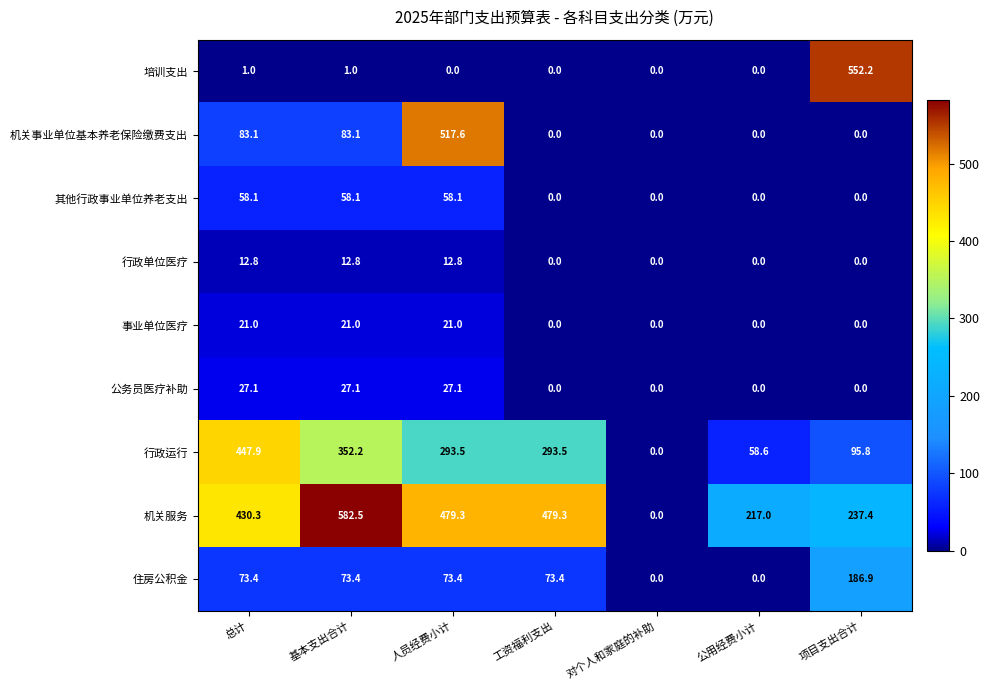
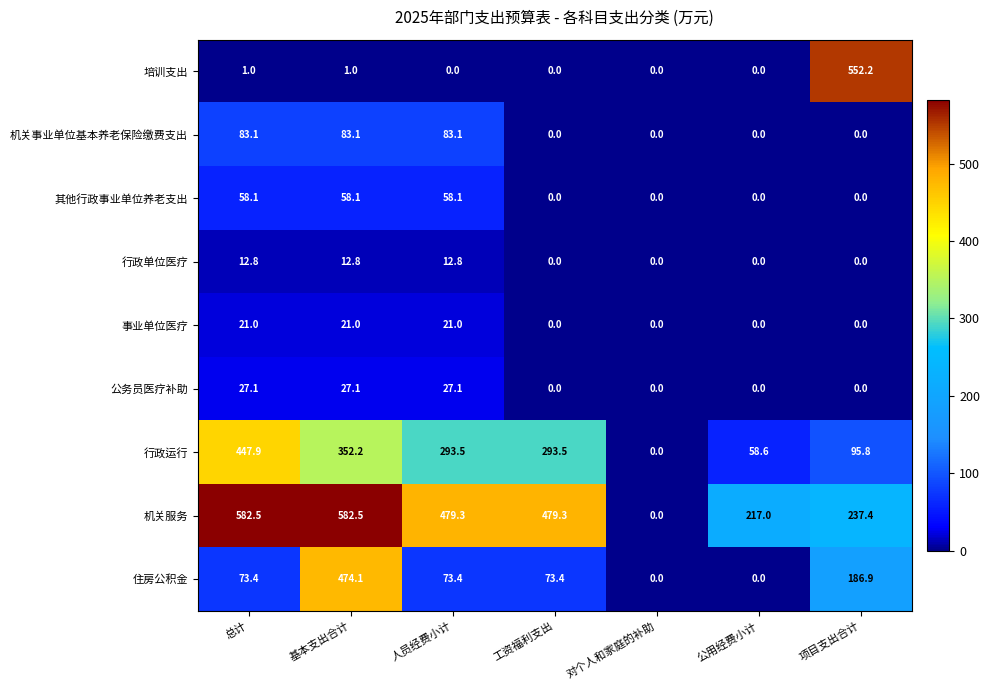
  {
    "培训支出": {
      "总计": 1.0,
      "基本支出合计": 1.0,
      "人员经费小计": 0.0,
      "工资福利支出": 0.0,
      "对个人和家庭的补助": 0.0,
      "公用经费小计": 0.0,
      "项目支出合计": 552.2
    },
    "机关事业单位基本养老保险缴费支出": {
      "总计": 83.1,
      "基本支出合计": 83.1,
-     "人员经费小计": 517.6,
+     "人员经费小计": 83.1,
      "工资福利支出": 0.0,
      "对个人和家庭的补助": 0.0,
      "公用经费小计": 0.0,
      "项目支出合计": 0.0
    },
    "其他行政事业单位养老支出": {
      "总计": 58.1,
      "基本支出合计": 58.1,
      "人员经费小计": 58.1,
      "工资福利支出": 0.0,
      "对个人和家庭的补助": 0.0,
      "公用经费小计": 0.0,
      "项目支出合计": 0.0
    },
    "行政单位医疗": {
      "总计": 12.8,
      "基本支出合计": 12.8,
      "人员经费小计": 12.8,
      "工资福利支出": 0.0,
      "对个人和家庭的补助": 0.0,
      "公用经费小计": 0.0,
      "项目支出合计": 0.0
    },
    "事业单位医疗": {
      "总计": 21.0,
      "基本支出合计": 21.0,
      "人员经费小计": 21.0,
      "工资福利支出": 0.0,
      "对个人和家庭的补助": 0.0,
      "公用经费小计": 0.0,
      "项目支出合计": 0.0
    },
    "公务员医疗补助": {
      "总计": 27.1,
      "基本支出合计": 27.1,
      "人员经费小计": 27.1,
      "工资福利支出": 0.0,
      "对个人和家庭的补助": 0.0,
      "公用经费小计": 0.0,
      "项目支出合计": 0.0
    },
    "行政运行": {
      "总计": 447.9,
      "基本支出合计": 352.2,
      "人员经费小计": 293.5,
      "工资福利支出": 293.5,
      "对个人和家庭的补助": 0.0,
      "公用经费小计": 58.6,
      "项目支出合计": 95.8
    },
    "机关服务": {
-     "总计": 430.3,
+     "总计": 582.5,
      "基本支出合计": 582.5,
      "人员经费小计": 479.3,
      "工资福利支出": 479.3,
      "对个人和家庭的补助": 0.0,
      "公用经费小计": 217.0,
      "项目支出合计": 237.4
    },
    "住房公积金": {
      "总计": 73.4,
-     "基本支出合计": 73.4,
+     "基本支出合计": 474.1,
      "人员经费小计": 73.4,
      "工资福利支出": 73.4,
      "对个人和家庭的补助": 0.0,
      "公用经费小计": 0.0,
      "项目支出合计": 186.9
    }
  }
